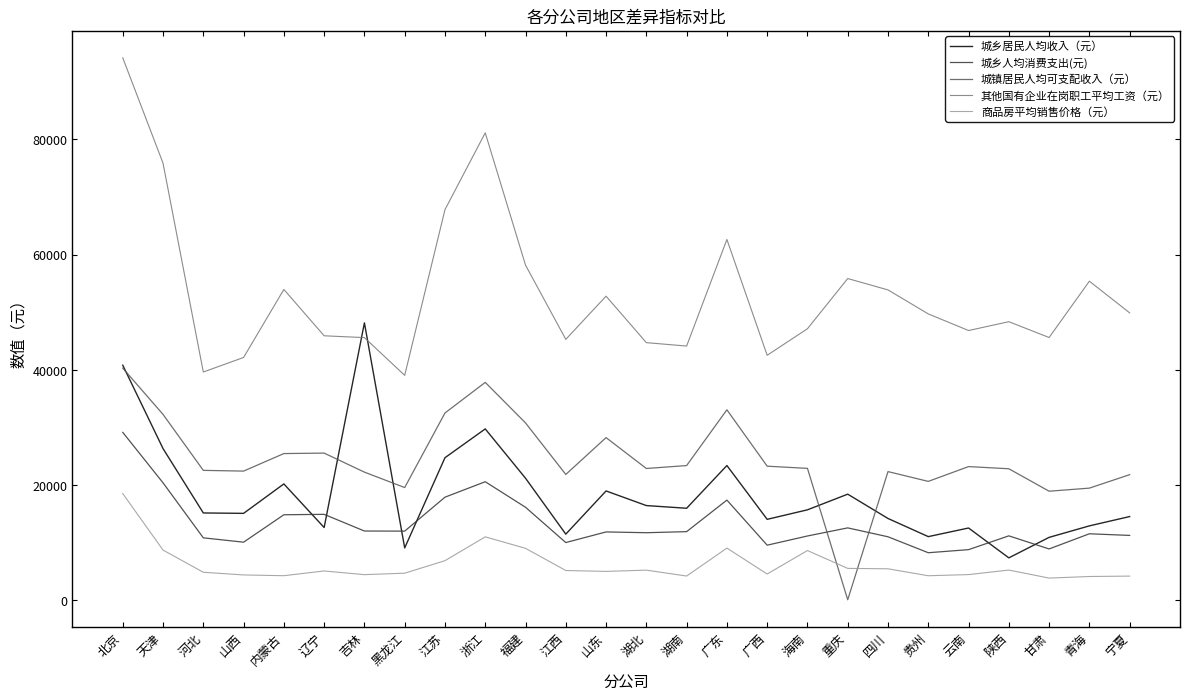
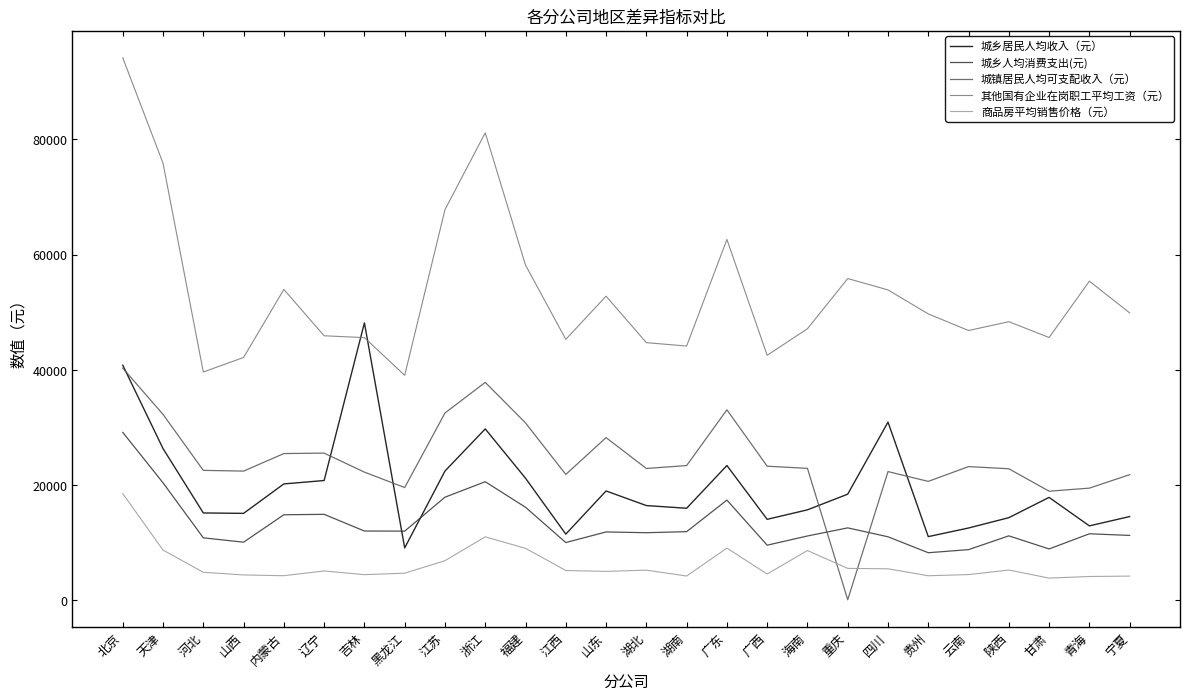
  {
    "城乡居民人均收入（元）": {
      "北京": 41000,
      "天津": 26000,
      "河北": 15000,
      "山西": 15000,
      "内蒙古": 20000,
-     "辽宁": 13000,
+     "辽宁": 21000,
      "吉林": 48000,
      "黑龙江": 9000,
-     "江苏": 25000,
+     "江苏": 22000,
      "浙江": 30000,
      "福建": 21000,
      "江西": 12000,
      "山东": 19000,
      "湖北": 16000,
      "湖南": 16000,
      "广东": 23000,
      "广西": 14000,
      "海南": 16000,
      "重庆": 18000,
-     "四川": 14000,
+     "四川": 31000,
      "贵州": 11000,
      "云南": 13000,
-     "陕西": 7000,
-     "甘肃": 11000,
+     "陕西": 14000,
+     "甘肃": 18000,
      "青海": 13000,
      "宁夏": 15000
    }
  }
